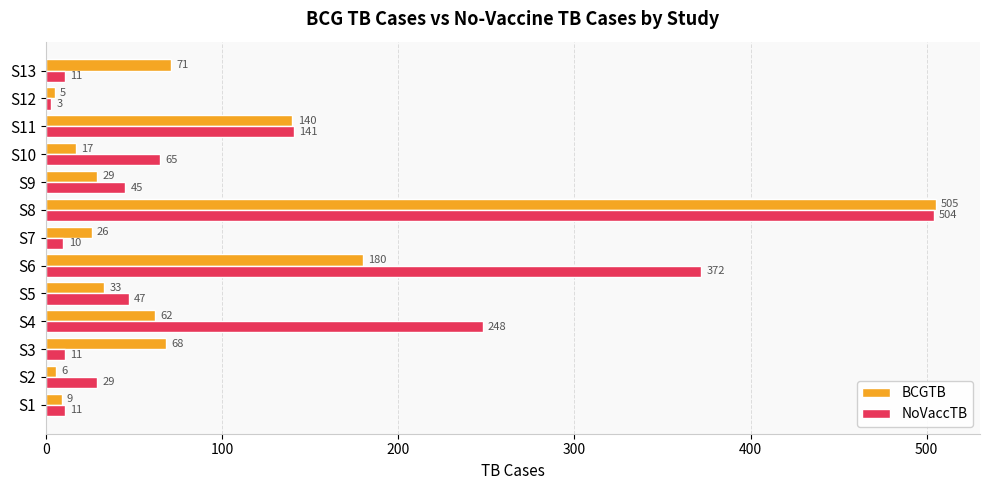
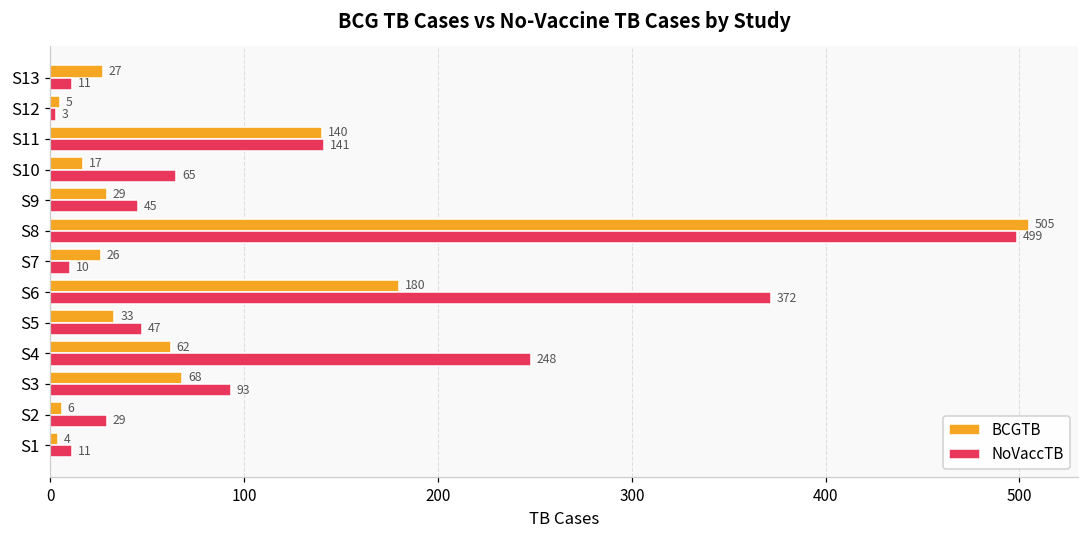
  {
    "BCGTB": {
-     "S13": 71,
+     "S13": 27,
      "S12": 5,
      "S11": 140,
      "S10": 17,
      "S9": 29,
      "S8": 505,
      "S7": 26,
      "S6": 180,
      "S5": 33,
      "S4": 62,
      "S3": 68,
      "S2": 6,
-     "S1": 9
+     "S1": 4
    },
    "NoVaccTB": {
      "S13": 11,
      "S12": 3,
      "S11": 141,
      "S10": 65,
      "S9": 45,
-     "S8": 504,
+     "S8": 499,
      "S7": 10,
      "S6": 372,
      "S5": 47,
      "S4": 248,
-     "S3": 11,
+     "S3": 93,
      "S2": 29,
      "S1": 11
    }
  }
